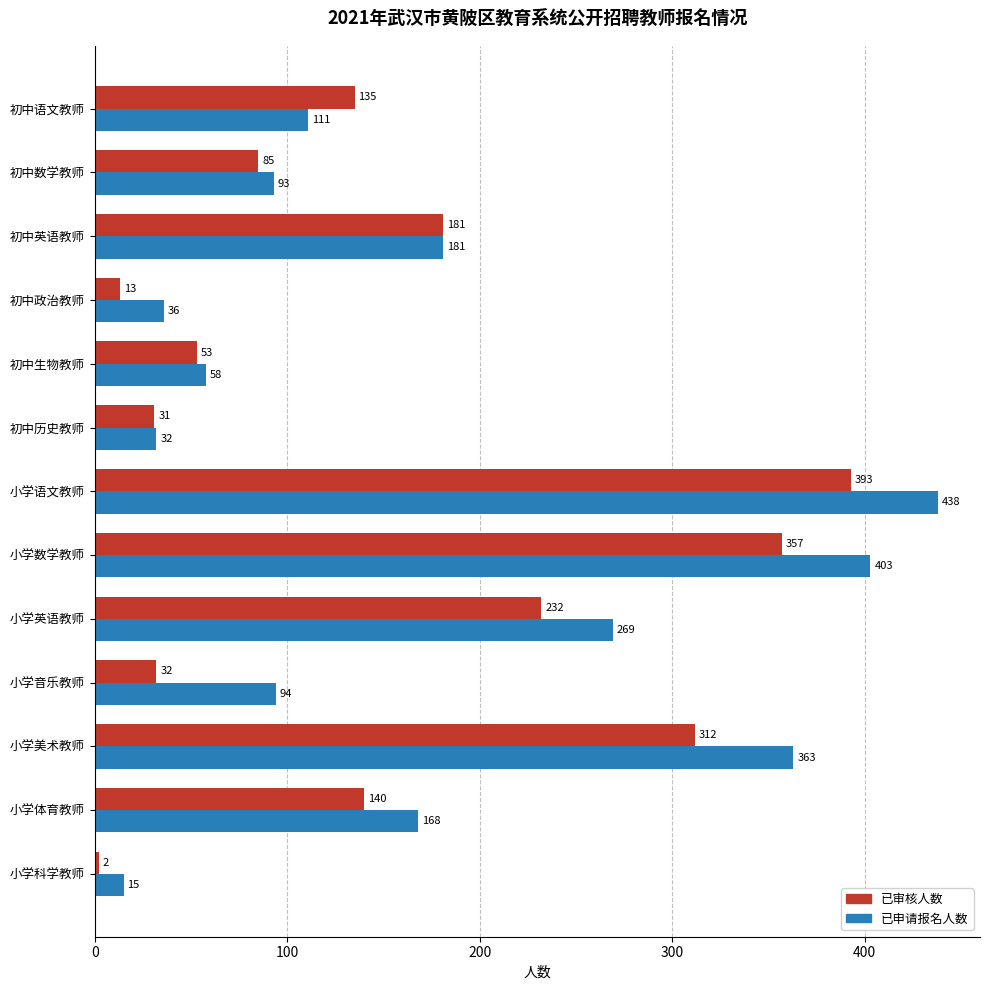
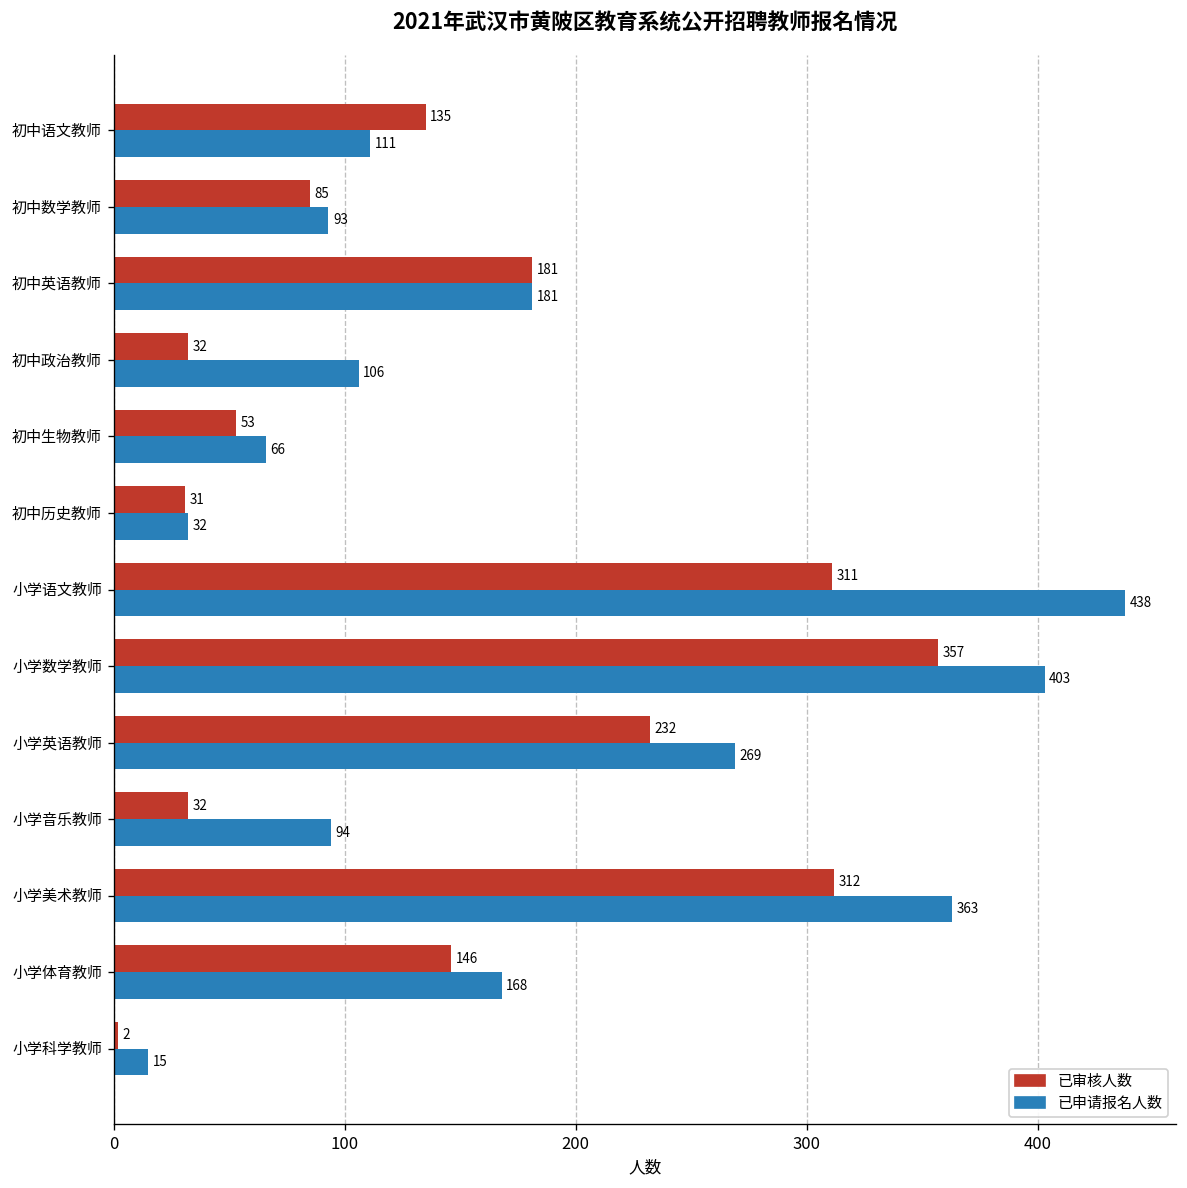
  {
    "已审核人数": {
      "初中语文教师": 135,
      "初中数学教师": 85,
      "初中英语教师": 181,
-     "初中政治教师": 13,
+     "初中政治教师": 32,
      "初中生物教师": 53,
      "初中历史教师": 31,
-     "小学语文教师": 393,
+     "小学语文教师": 311,
      "小学数学教师": 357,
      "小学英语教师": 232,
      "小学音乐教师": 32,
      "小学美术教师": 312,
-     "小学体育教师": 140,
+     "小学体育教师": 146,
      "小学科学教师": 2
    },
    "已申请报名人数": {
      "初中语文教师": 111,
      "初中数学教师": 93,
      "初中英语教师": 181,
-     "初中政治教师": 36,
-     "初中生物教师": 58,
+     "初中政治教师": 106,
+     "初中生物教师": 66,
      "初中历史教师": 32,
      "小学语文教师": 438,
      "小学数学教师": 403,
      "小学英语教师": 269,
      "小学音乐教师": 94,
      "小学美术教师": 363,
      "小学体育教师": 168,
      "小学科学教师": 15
    }
  }
